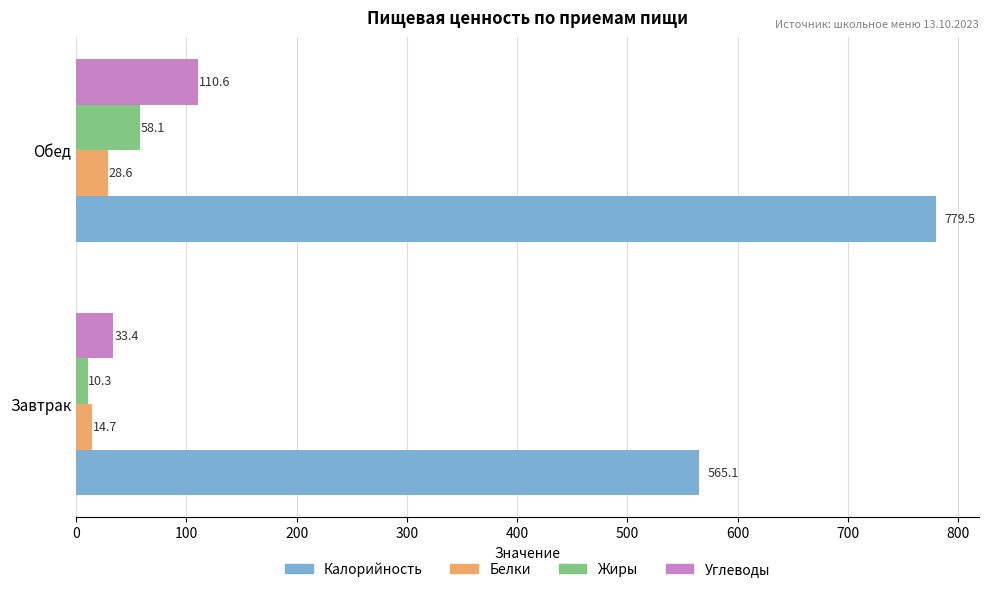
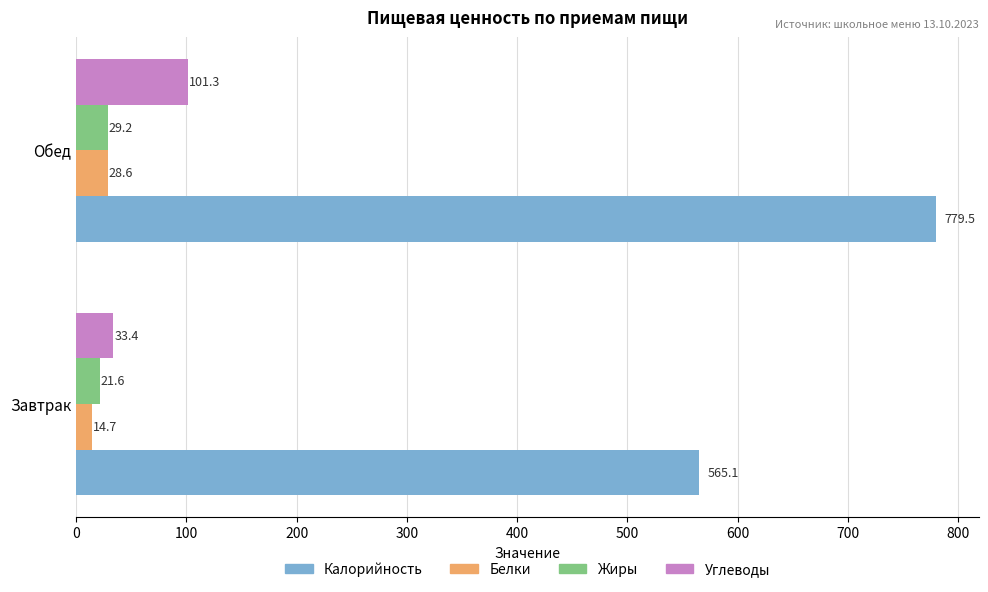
  {
    "Калорийность": {
      "Обед": 779.5,
      "Завтрак": 565.1
    },
    "Белки": {
      "Обед": 28.6,
      "Завтрак": 14.7
    },
    "Жиры": {
-     "Обед": 58.1,
-     "Завтрак": 10.3
+     "Обед": 29.2,
+     "Завтрак": 21.6
    },
    "Углеводы": {
-     "Обед": 110.6,
+     "Обед": 101.3,
      "Завтрак": 33.4
    }
  }
